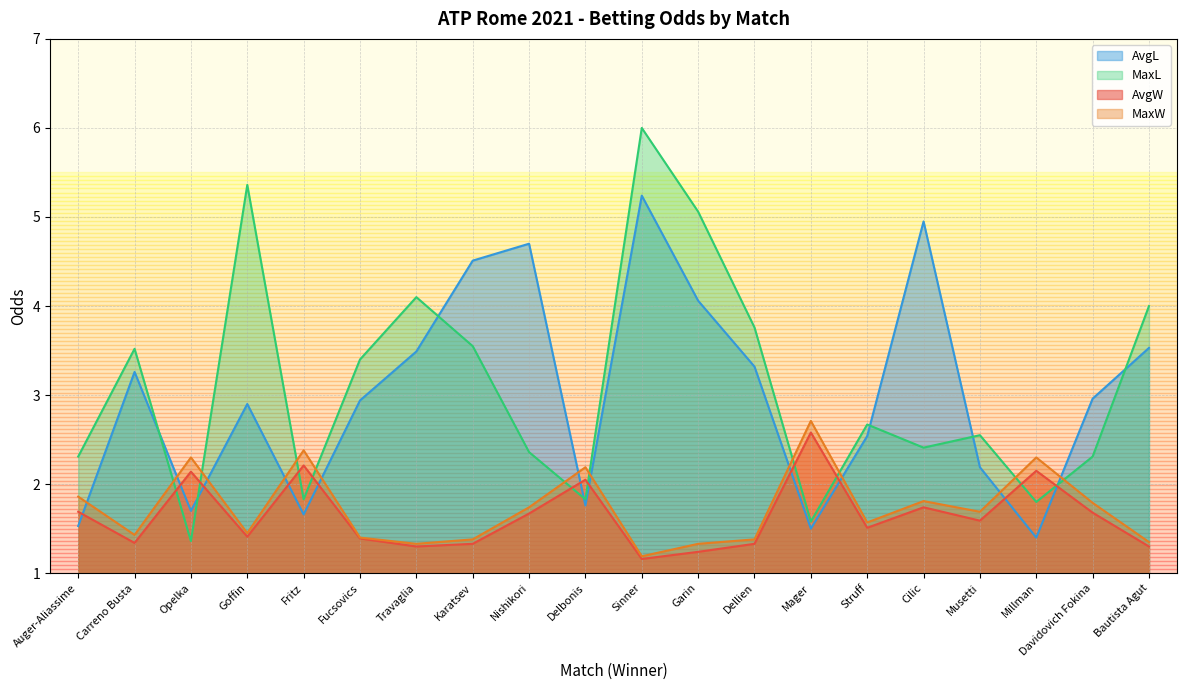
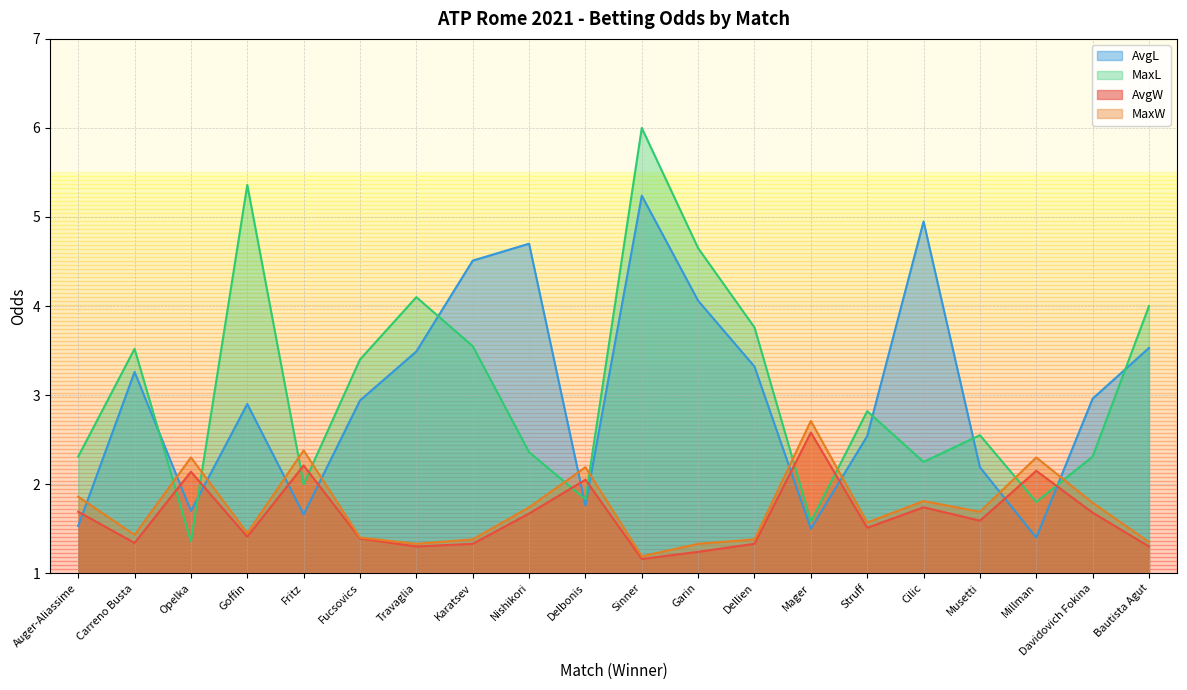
  {
    "AvgL": {
      "Auger-Aliassime": 1.5,
      "Carreno Busta": 3.3,
      "Opelka": 1.7,
      "Goffin": 2.9,
      "Fritz": 1.7,
      "Fucsovics": 2.9,
      "Travaglia": 3.5,
      "Karatsev": 4.5,
      "Nishikori": 4.7,
      "Delbonis": 1.8,
      "Sinner": 5.2,
      "Garin": 4.1,
      "Dellien": 3.3,
      "Mager": 1.5,
      "Struff": 2.5,
      "Cilic": 5.0,
      "Musetti": 2.2,
      "Millman": 1.4,
      "Davidovich Fokina": 3.0,
      "Bautista Agut": 3.5
    },
    "MaxL": {
      "Auger-Aliassime": 2.3,
      "Carreno Busta": 3.5,
      "Opelka": 1.4,
      "Goffin": 5.4,
-     "Fritz": 1.8,
+     "Fritz": 2.0,
      "Fucsovics": 3.4,
      "Travaglia": 4.1,
      "Karatsev": 3.6,
      "Nishikori": 2.4,
      "Delbonis": 1.8,
      "Sinner": 6.0,
-     "Garin": 5.1,
+     "Garin": 4.7,
      "Dellien": 3.8,
      "Mager": 1.6,
-     "Struff": 2.7,
-     "Cilic": 2.4,
+     "Struff": 2.8,
+     "Cilic": 2.3,
      "Musetti": 2.6,
      "Millman": 1.8,
      "Davidovich Fokina": 2.3,
      "Bautista Agut": 4.0
    }
  }
